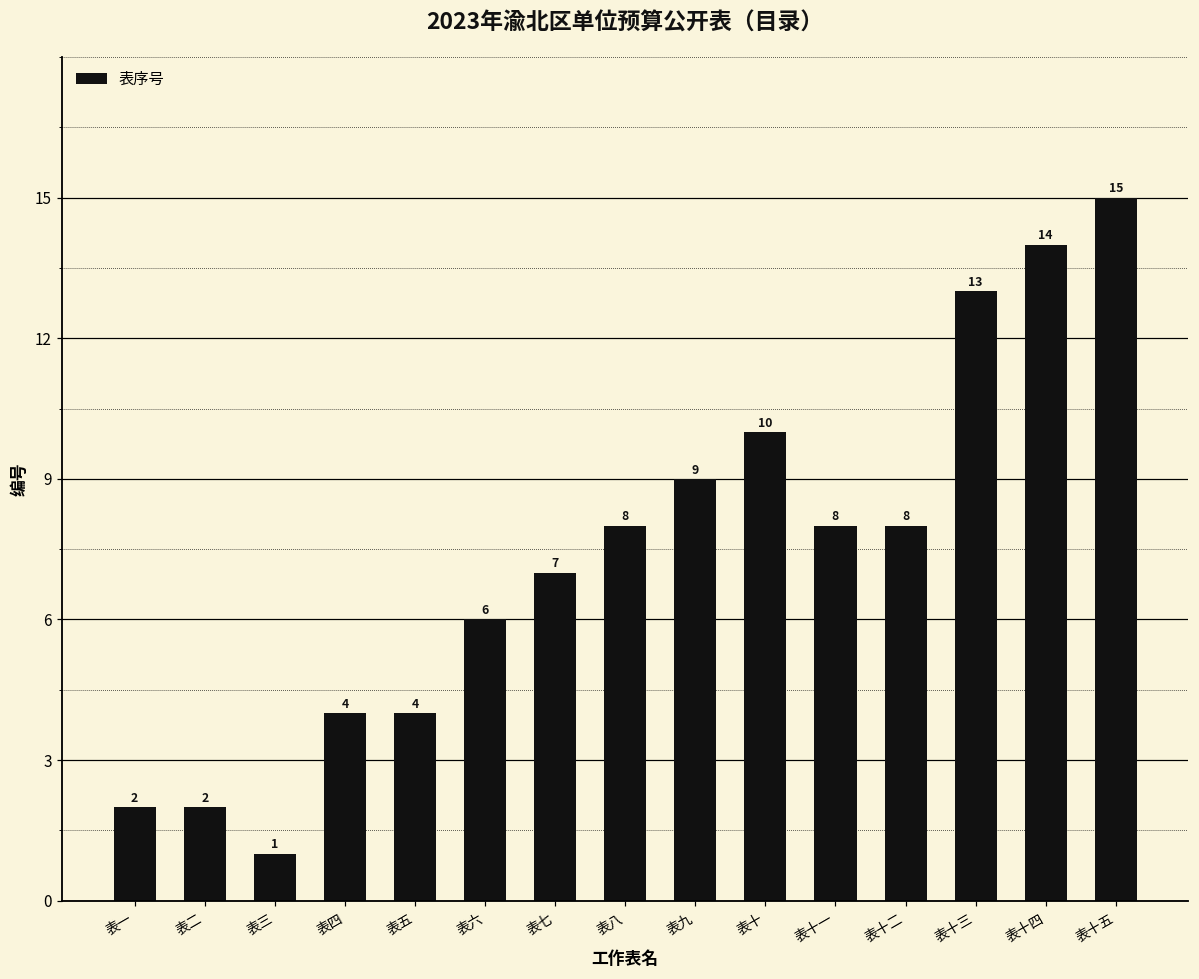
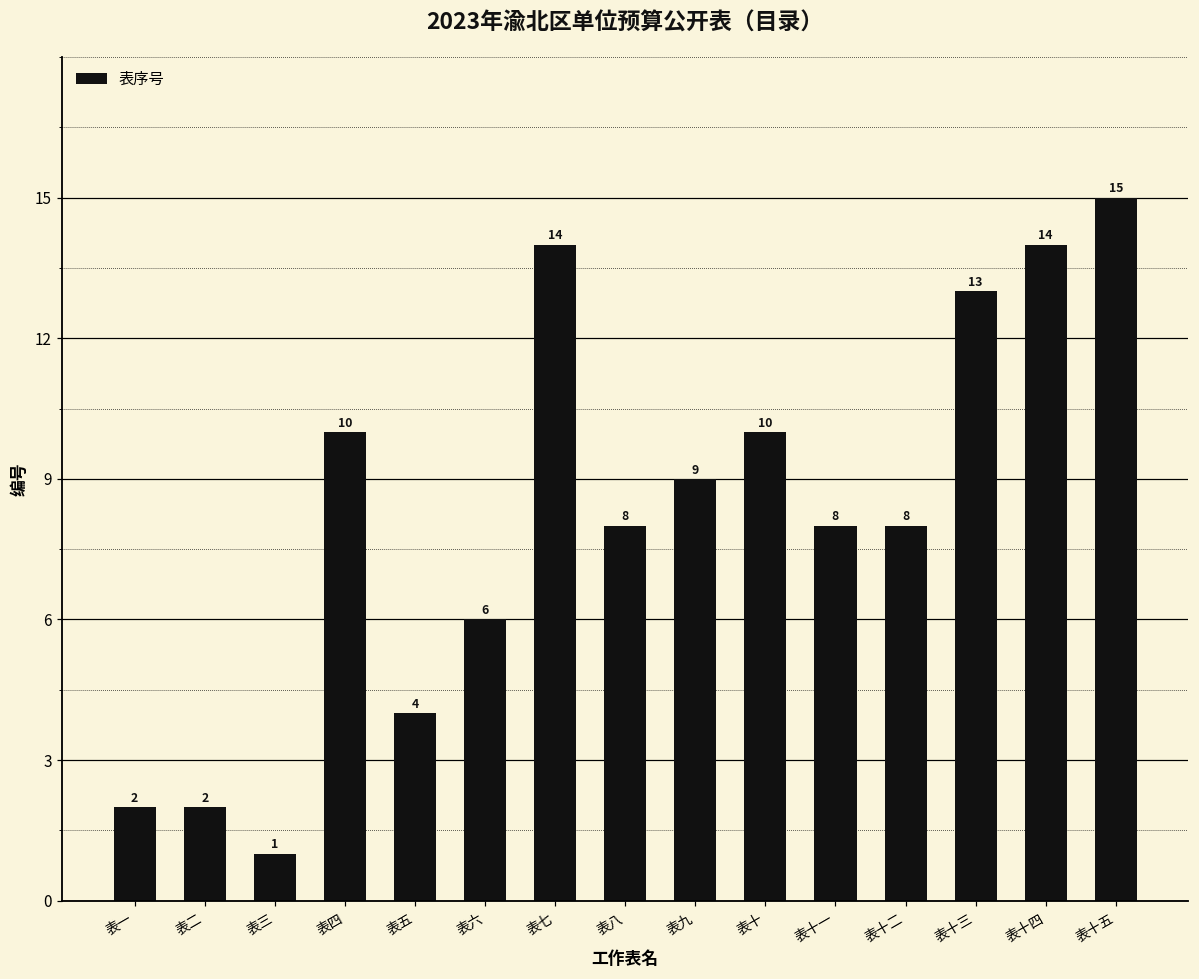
  {
    "表一": 2,
    "表二": 2,
    "表三": 1,
-   "表四": 4,
+   "表四": 10,
    "表五": 4,
    "表六": 6,
-   "表七": 7,
+   "表七": 14,
    "表八": 8,
    "表九": 9,
    "表十": 10,
    "表十一": 8,
    "表十二": 8,
    "表十三": 13,
    "表十四": 14,
    "表十五": 15
  }
